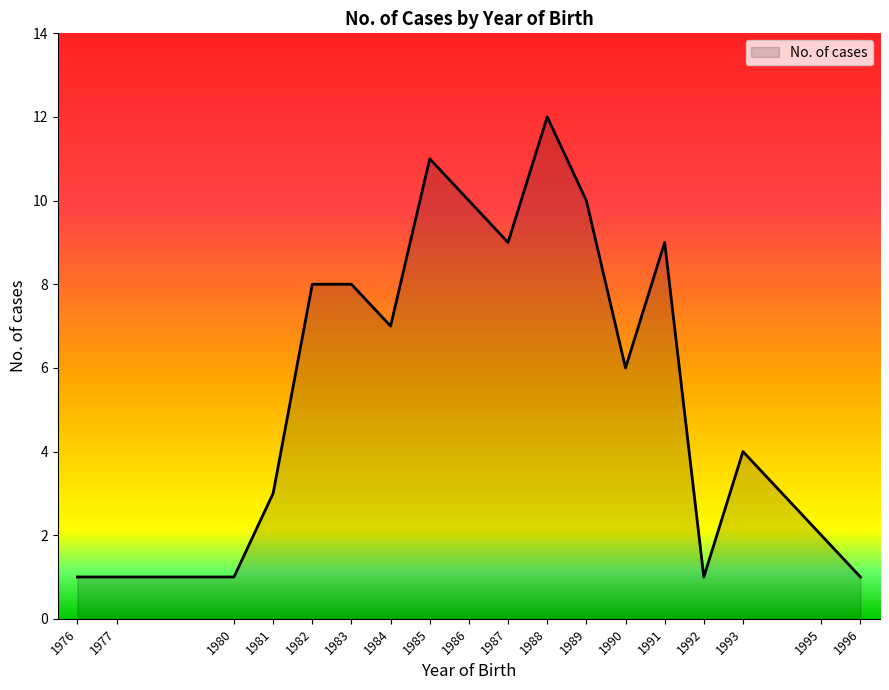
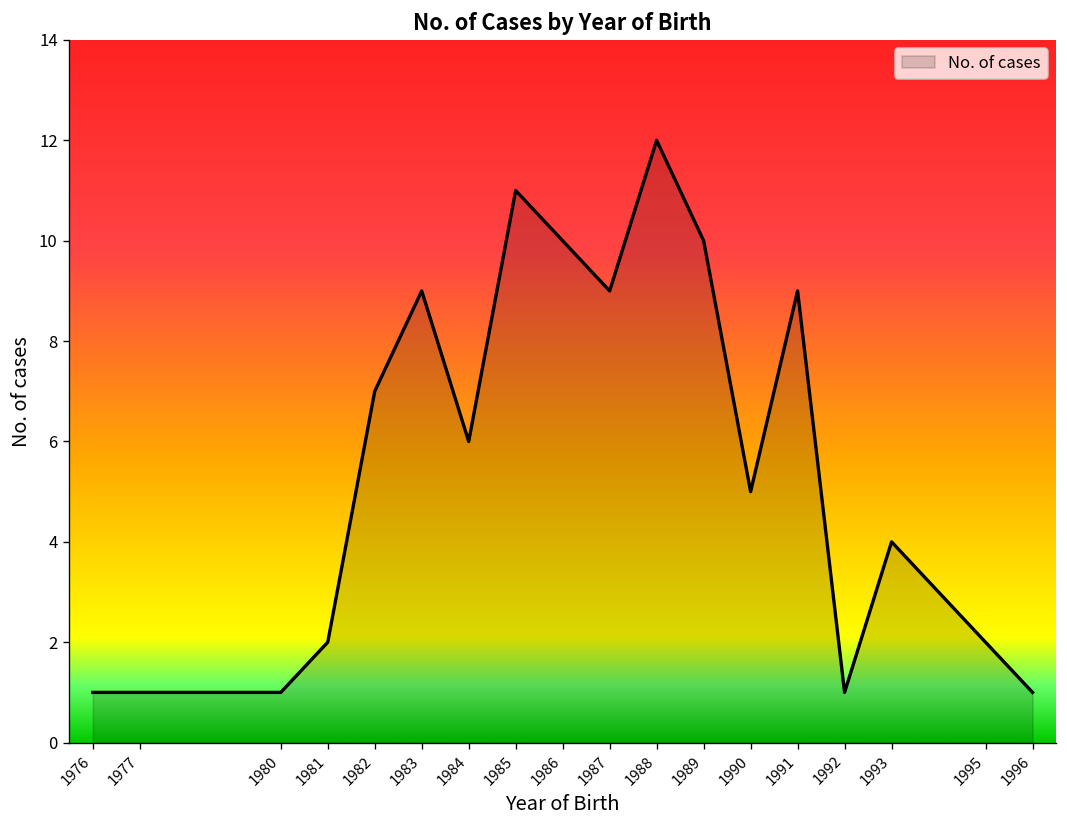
  {
    "1976": 1,
    "1977": 1,
    "1980": 1,
-   "1981": 3,
-   "1982": 8,
-   "1983": 8,
-   "1984": 7,
+   "1981": 2,
+   "1982": 7,
+   "1983": 9,
+   "1984": 6,
    "1985": 11,
    "1986": 10,
    "1987": 9,
    "1988": 12,
    "1989": 10,
-   "1990": 6,
+   "1990": 5,
    "1991": 9,
    "1992": 1,
    "1993": 4,
    "1995": 2,
    "1996": 1
  }
